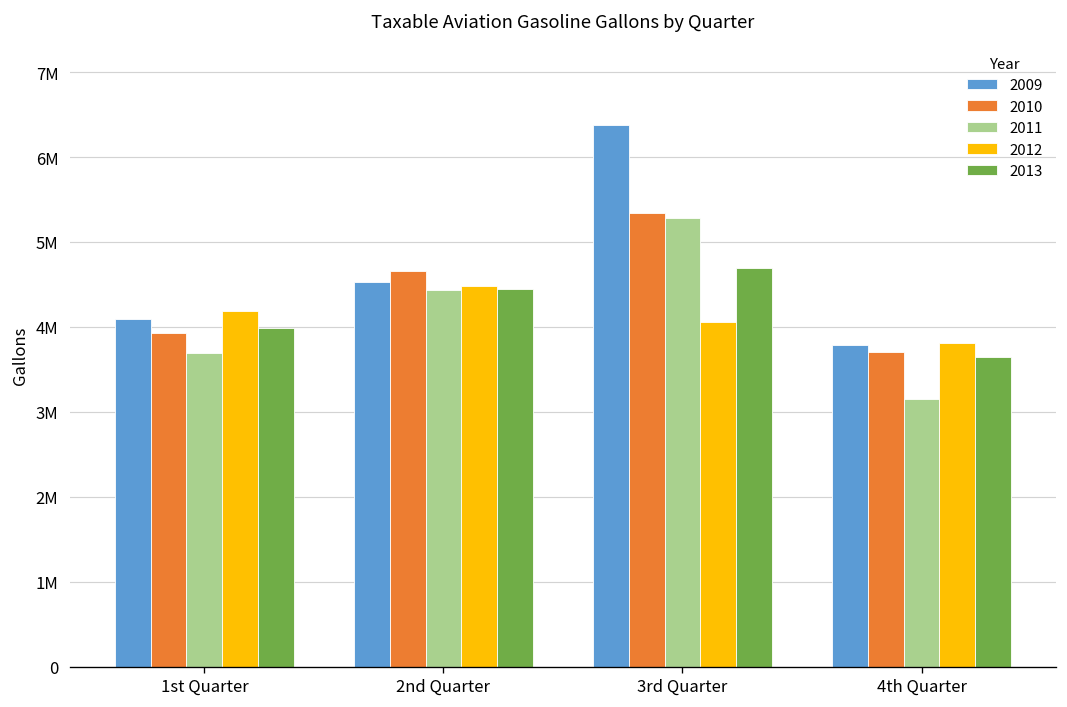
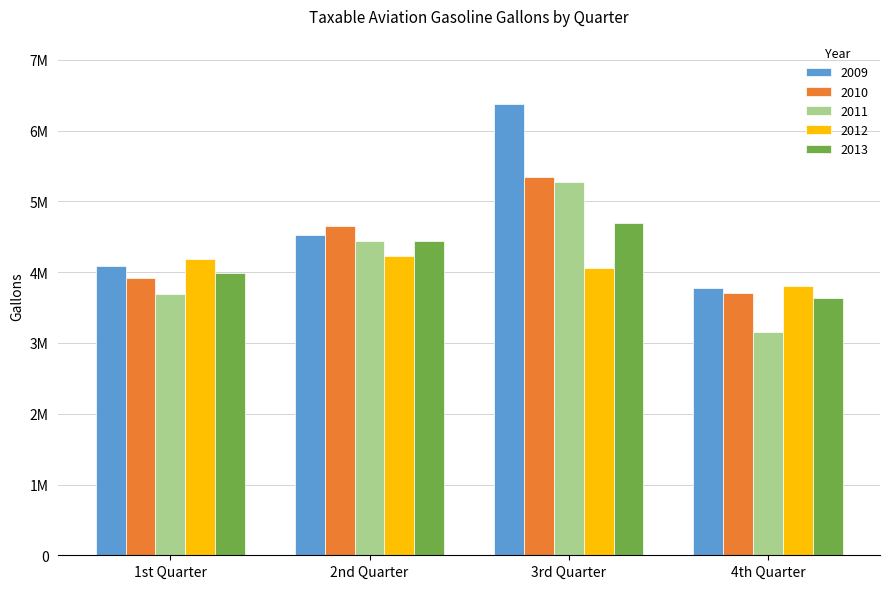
  {
    "2009": {
      "1st Quarter": 4100000,
      "2nd Quarter": 4500000,
      "3rd Quarter": 6400000,
      "4th Quarter": 3800000
    },
    "2010": {
      "1st Quarter": 3900000,
      "2nd Quarter": 4700000,
      "3rd Quarter": 5300000,
      "4th Quarter": 3700000
    },
    "2011": {
      "1st Quarter": 3700000,
      "2nd Quarter": 4400000,
      "3rd Quarter": 5300000,
      "4th Quarter": 3200000
    },
    "2012": {
      "1st Quarter": 4200000,
-     "2nd Quarter": 4500000,
+     "2nd Quarter": 4200000,
      "3rd Quarter": 4100000,
      "4th Quarter": 3800000
    },
    "2013": {
      "1st Quarter": 4000000,
      "2nd Quarter": 4400000,
      "3rd Quarter": 4700000,
      "4th Quarter": 3600000
    }
  }
